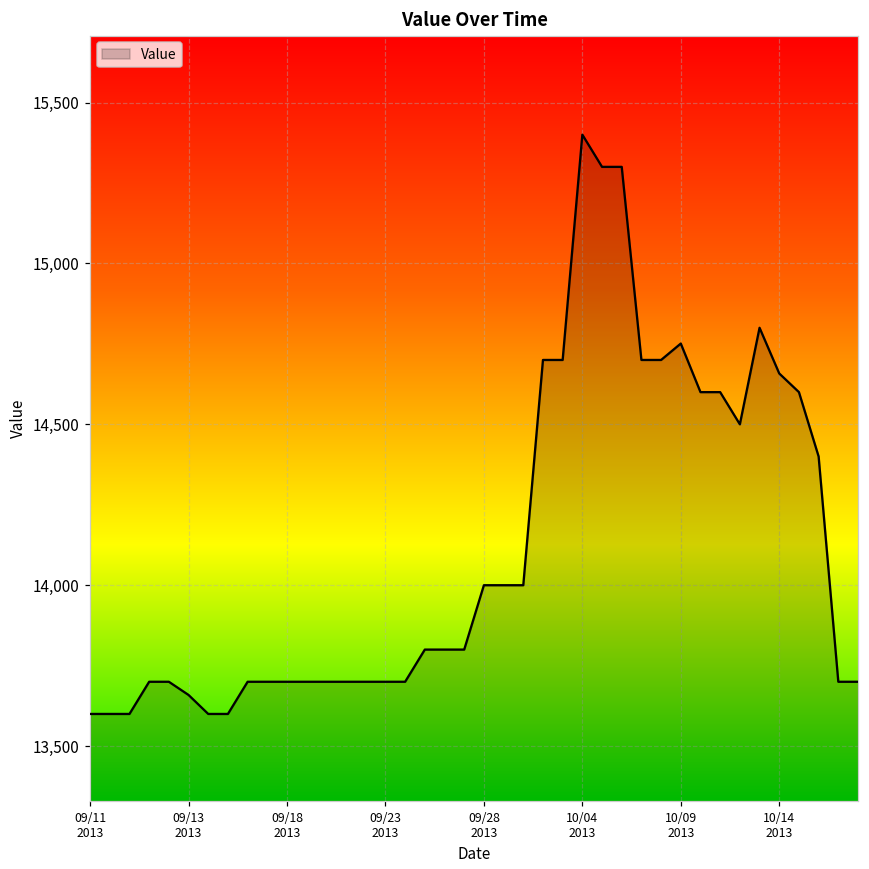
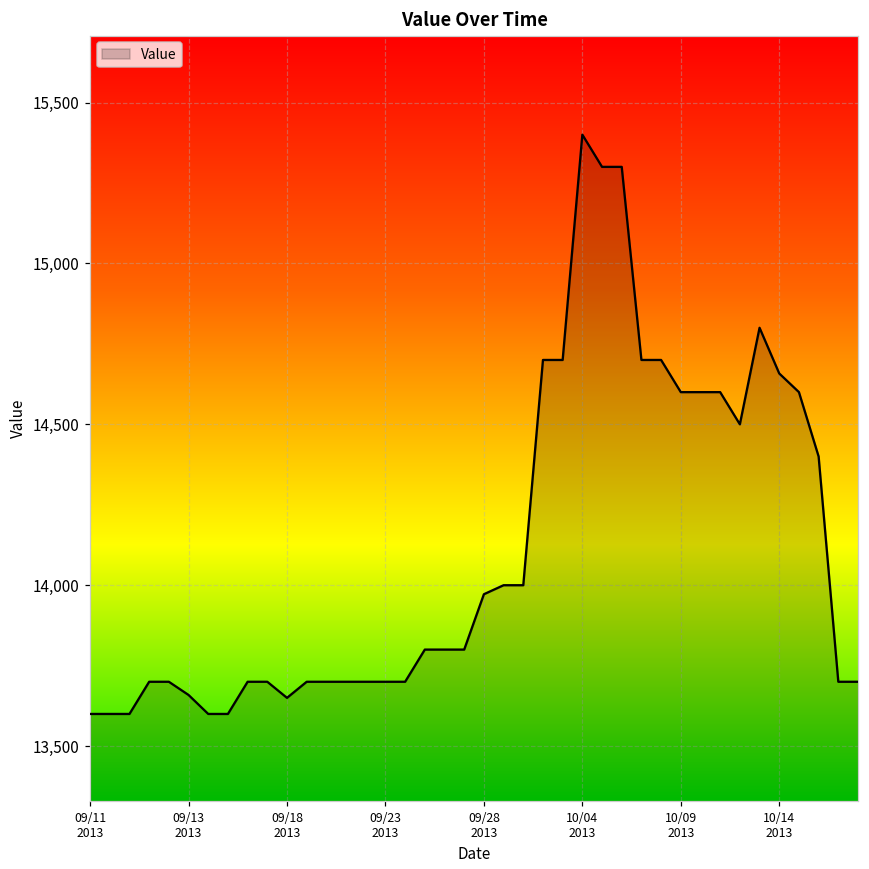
  {
    "09/11 2013": "13,600",
    "09/13 2013": "13,660",
-   "09/18 2013": "13,700",
+   "09/18 2013": "13,650",
    "09/23 2013": "13,700",
-   "09/28 2013": "14,000",
+   "09/28 2013": "13,970",
    "10/04 2013": "15,400",
-   "10/09 2013": "14,750",
+   "10/09 2013": "14,600",
    "10/14 2013": "14,660"
  }
